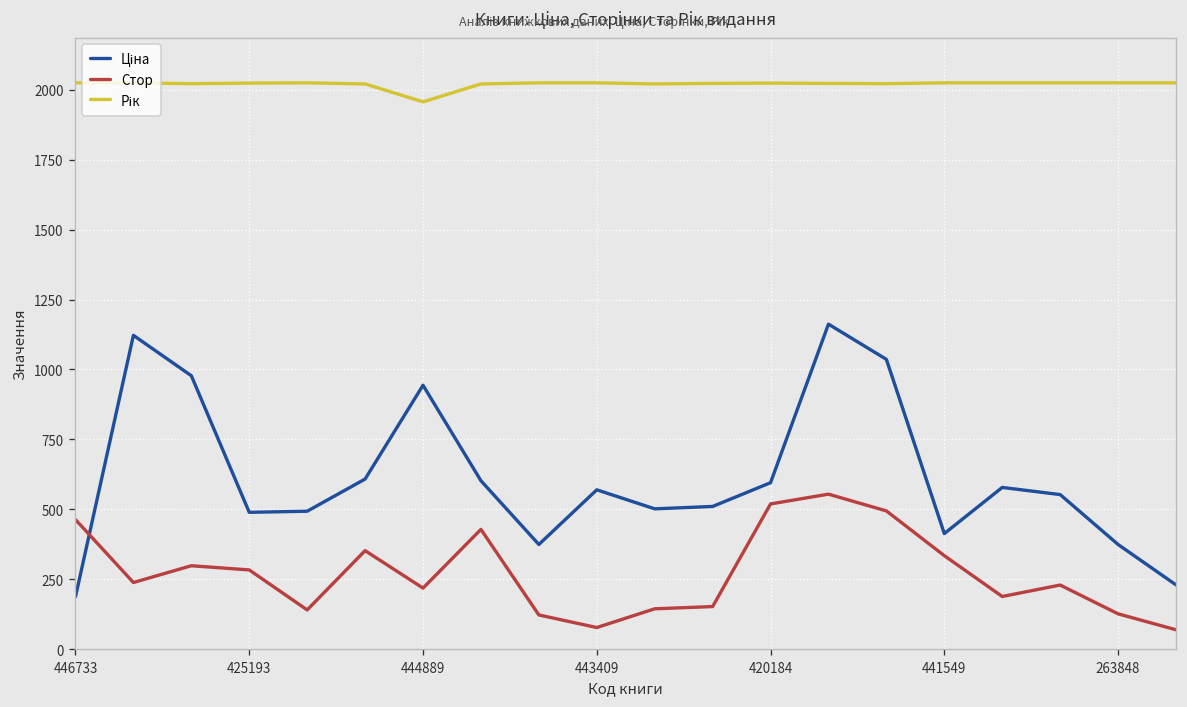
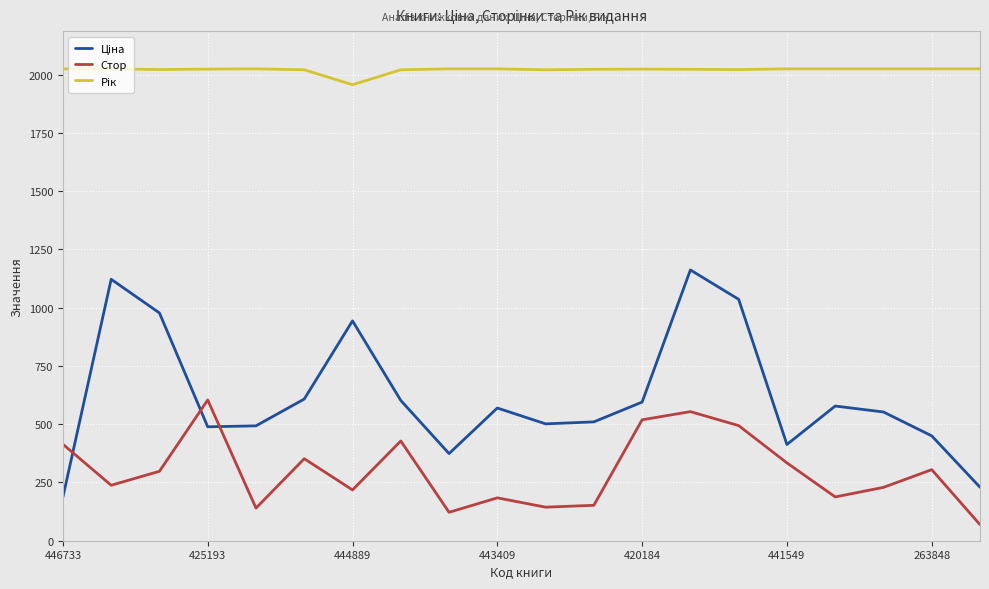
  {
    "Ціна": {
      "446733": 190,
      "425193": 490,
      "444889": 940,
      "443409": 570,
      "420184": 600,
      "441549": 410,
-     "263848": 370
+     "263848": 450
    },
    "Стор": {
-     "446733": 460,
-     "425193": 280,
+     "446733": 410,
+     "425193": 600,
      "444889": 220,
-     "443409": 80,
+     "443409": 180,
      "420184": 520,
      "441549": 330,
-     "263848": 130
+     "263848": 310
    },
    "Рік": {
      "446733": 2030,
      "425193": 2020,
      "444889": 1960,
      "443409": 2030,
      "420184": 2020,
      "441549": 2030,
      "263848": 2030
    }
  }
